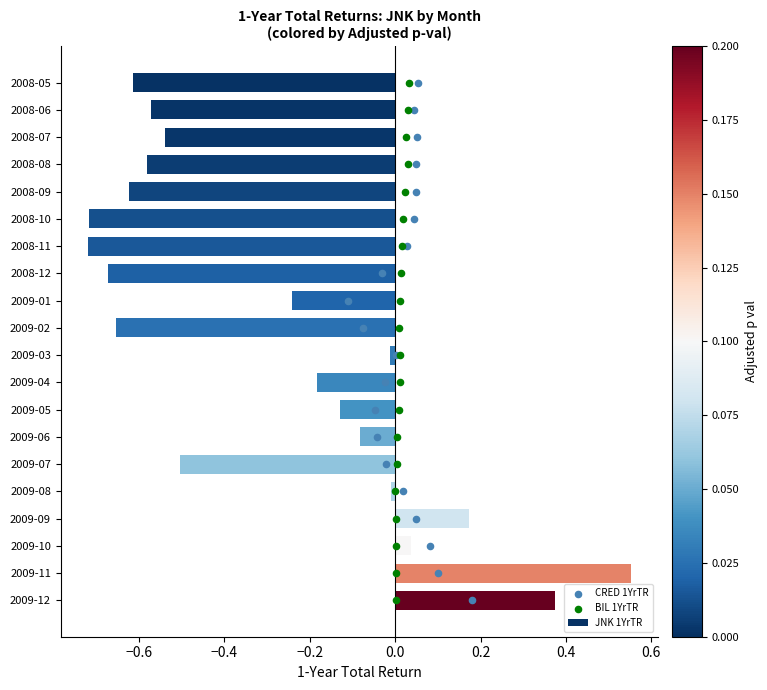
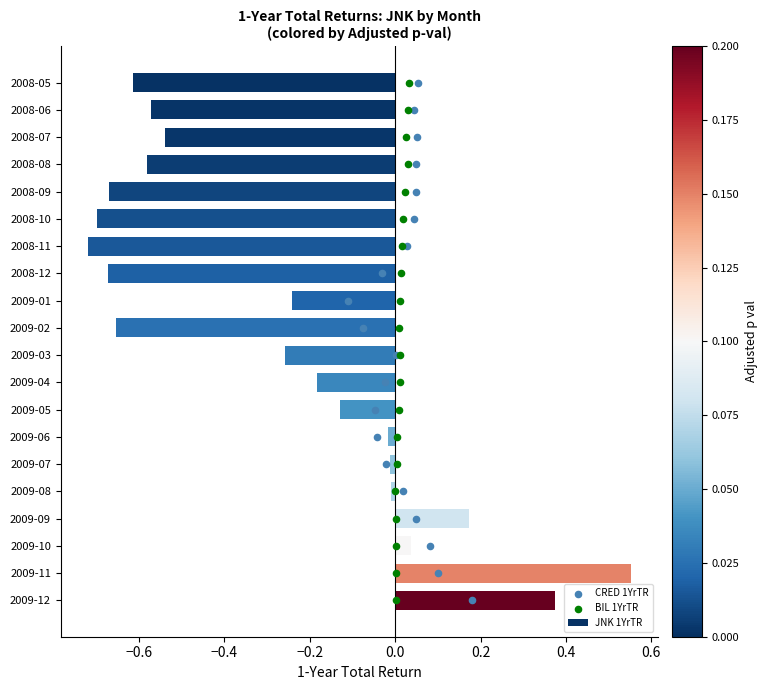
  {
    "JNK 1YrTR": {
      "2008-05": -0.61,
      "2008-06": -0.57,
      "2008-07": -0.54,
      "2008-08": -0.58,
-     "2008-09": -0.62,
-     "2008-10": -0.72,
+     "2008-09": -0.67,
+     "2008-10": -0.70,
      "2008-11": -0.72,
      "2008-12": -0.67,
      "2009-01": -0.24,
      "2009-02": -0.65,
-     "2009-03": -0.01,
+     "2009-03": -0.26,
      "2009-04": -0.18,
      "2009-05": -0.13,
-     "2009-06": -0.08,
-     "2009-07": -0.50,
+     "2009-06": -0.02,
+     "2009-07": -0.01,
      "2009-08": -0.01,
      "2009-09": 0.17,
      "2009-10": 0.04,
      "2009-11": 0.55,
      "2009-12": 0.37
    }
  }
